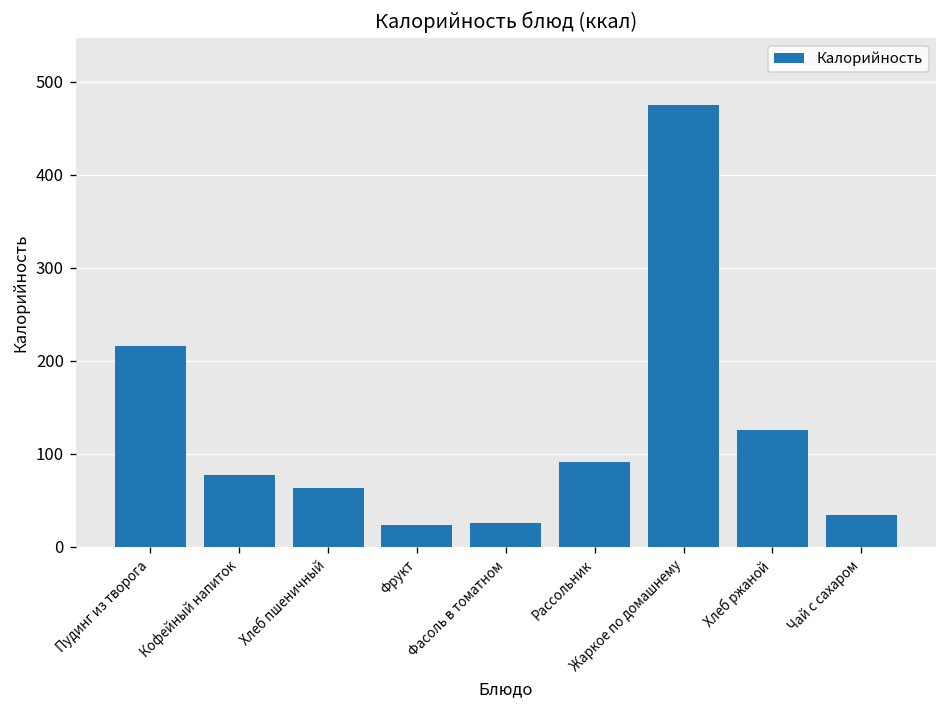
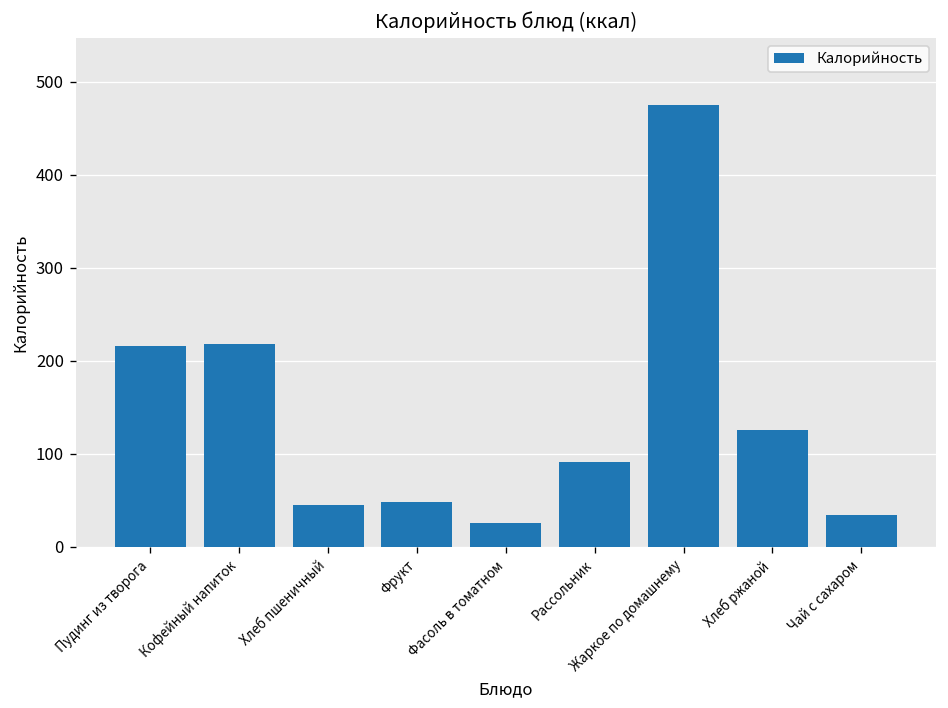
  {
    "Пудинг из творога": 220,
-   "Кофейный напиток": 80,
-   "Хлеб пшеничный": 60,
-   "Фрукт": 20,
+   "Кофейный напиток": 220,
+   "Хлеб пшеничный": 40,
+   "Фрукт": 50,
    "Фасоль в томатном": 30,
    "Рассольник": 90,
    "Жаркое по домашнему": 480,
    "Хлеб ржаной": 130,
    "Чай с сахаром": 30
  }
